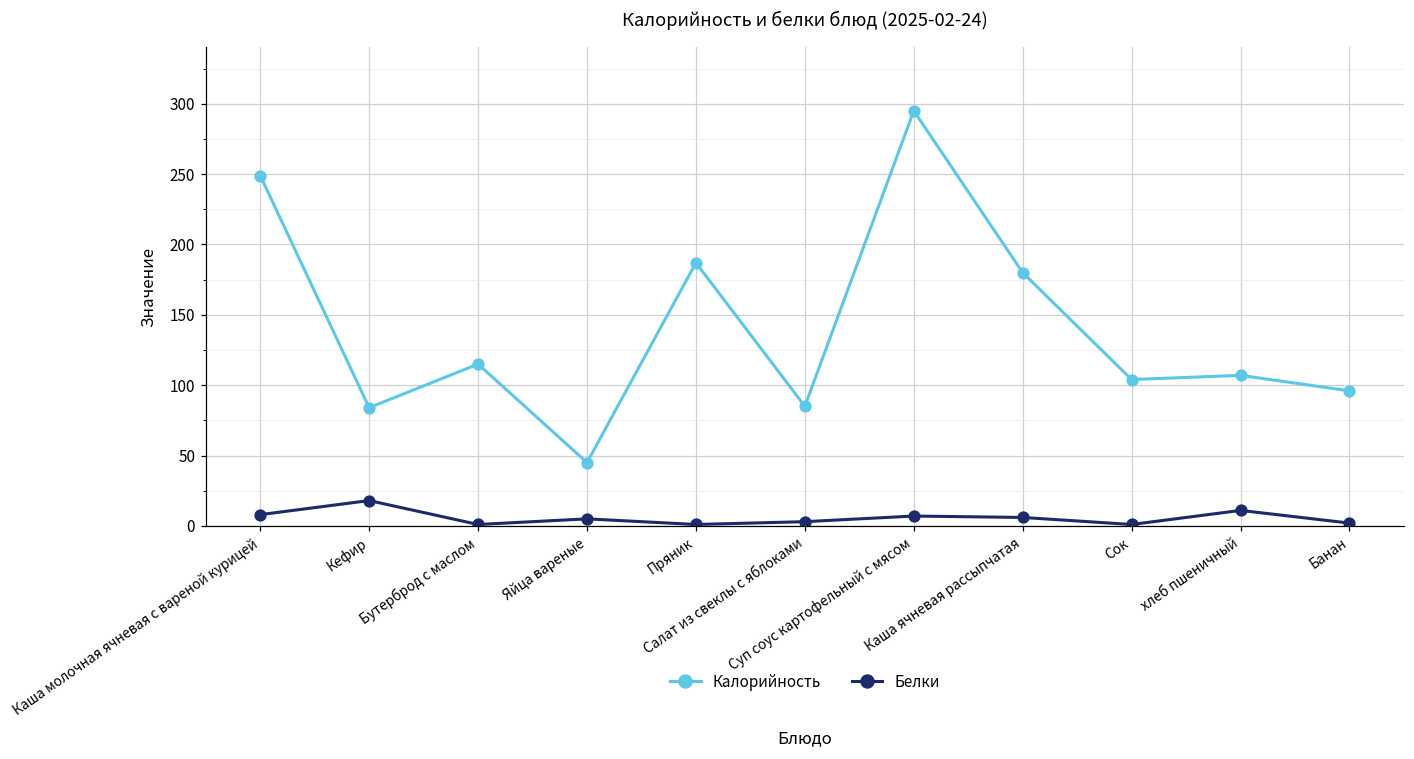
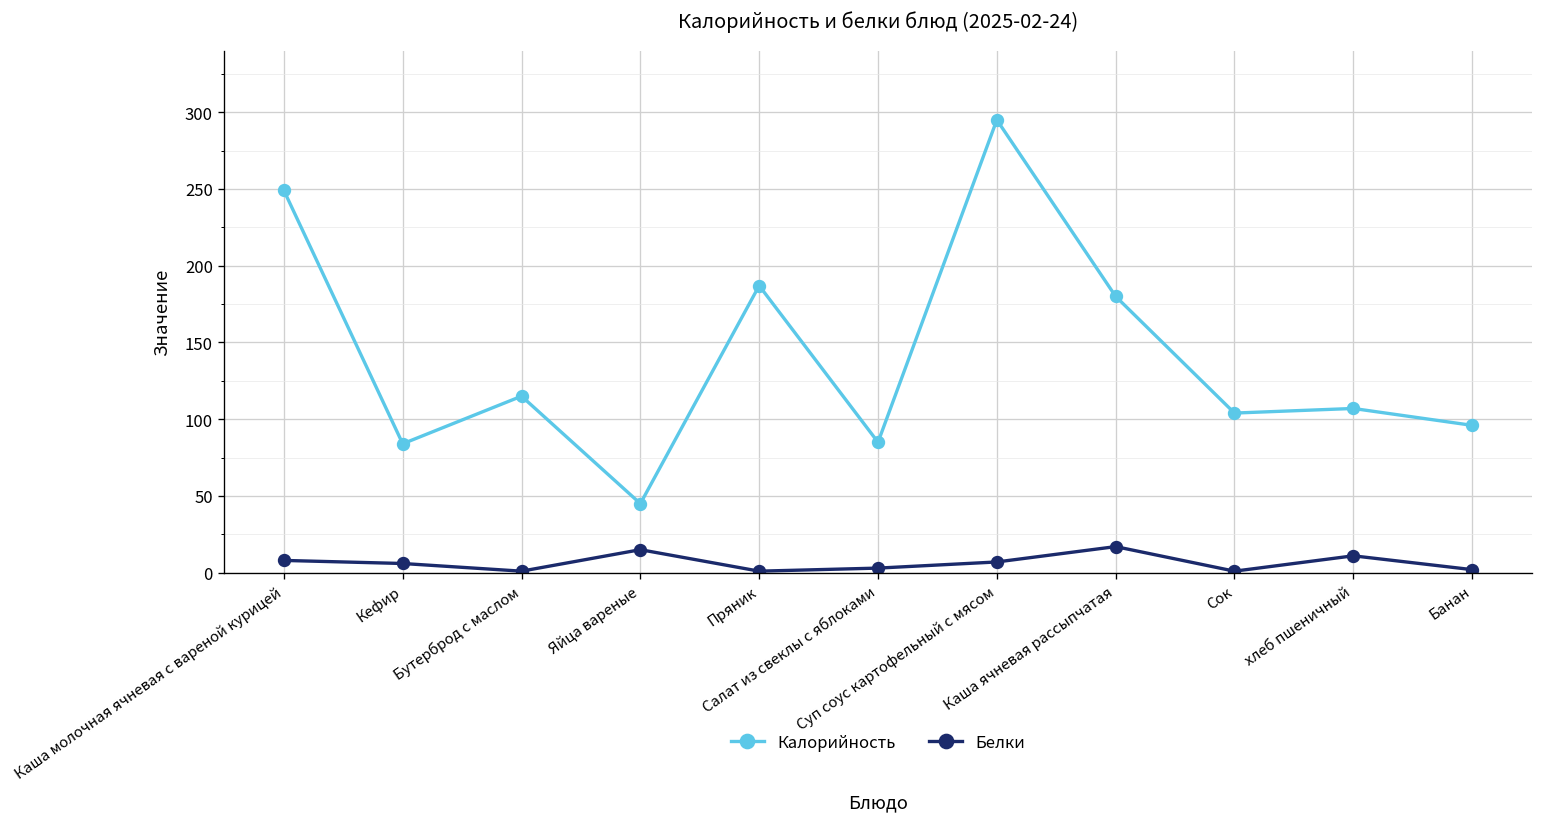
  {
    "Калорийность": {
      "Каша молочная ячневая с вареной курицей": 249,
      "Кефир": 84,
      "Бутерброд с маслом": 115,
      "Яйца вареные": 45,
      "Пряник": 187,
      "Салат из свеклы с яблоками": 85,
      "Суп соус картофельный с мясом": 295,
      "Каша ячневая рассыпчатая": 180,
      "Сок": 104,
      "хлеб пшеничный": 107,
      "Банан": 96
    },
    "Белки": {
      "Каша молочная ячневая с вареной курицей": 8,
-     "Кефир": 18,
+     "Кефир": 6,
      "Бутерброд с маслом": 1,
-     "Яйца вареные": 5,
+     "Яйца вареные": 15,
      "Пряник": 1,
      "Салат из свеклы с яблоками": 3,
      "Суп соус картофельный с мясом": 7,
-     "Каша ячневая рассыпчатая": 6,
+     "Каша ячневая рассыпчатая": 17,
      "Сок": 1,
      "хлеб пшеничный": 11,
      "Банан": 2
    }
  }
